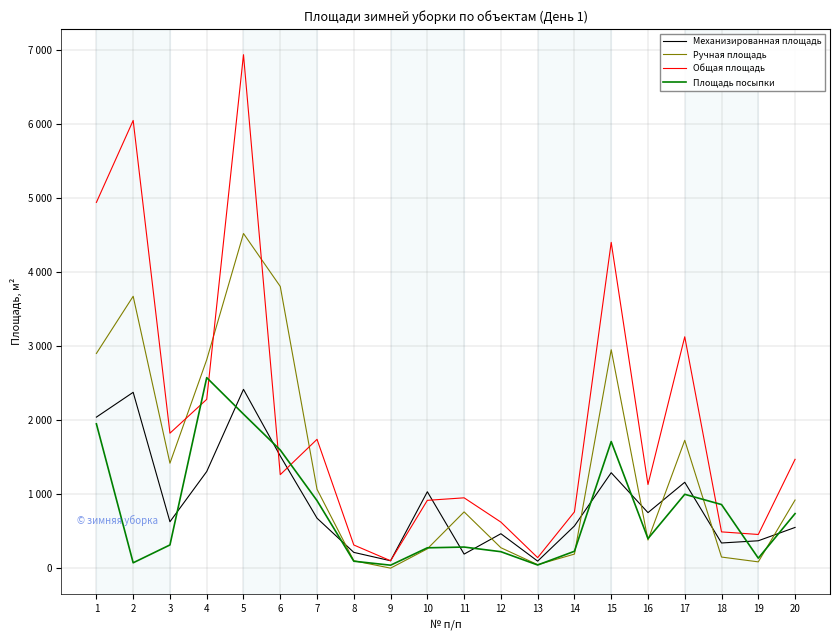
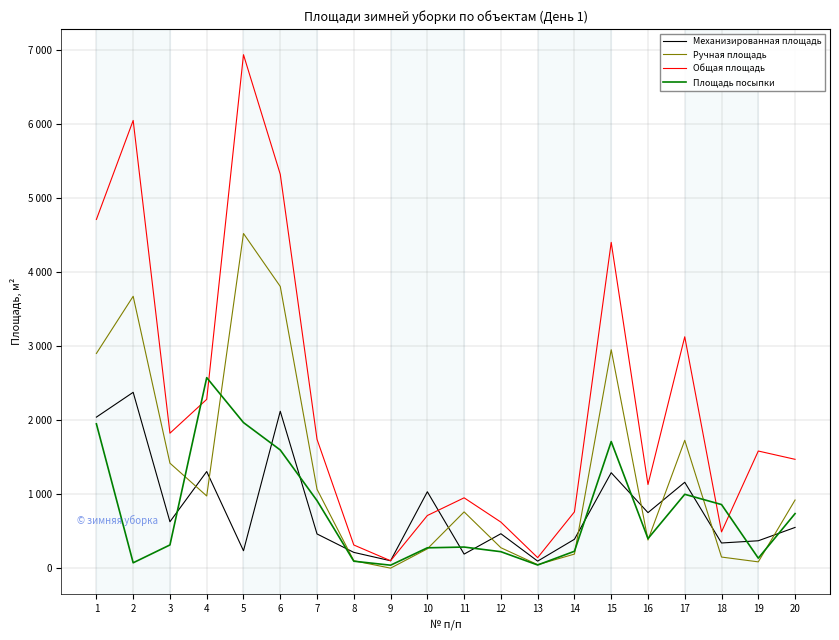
  {
    "Механизированная площадь": {
      "1": 2000,
      "2": 2400,
      "3": 600,
      "4": 1300,
-     "5": 2400,
-     "6": 1500,
-     "7": 700,
+     "5": 200,
+     "6": 2100,
+     "7": 500,
      "8": 200,
      "10": 1000,
      "11": 200,
      "12": 500,
      "13": 100,
-     "14": 600,
+     "14": 400,
      "15": 1300,
      "16": 800,
      "17": 1200,
      "18": 300,
      "19": 400,
      "20": 600
    },
    "Ручная площадь": {
      "1": 2900,
      "2": 3700,
      "3": 1400,
-     "4": 2800,
+     "4": 1000,
      "5": 4500,
      "6": 3800,
      "7": 1100,
      "9": 0,
      "11": 800,
      "12": 300,
      "14": 200,
      "15": 3000,
      "17": 1700,
      "18": 200,
      "19": 100,
      "20": 900
    },
    "Общая площадь": {
-     "1": 4900,
+     "1": 4700,
      "2": 6000,
      "3": 1800,
      "4": 2300,
      "5": 6900,
-     "6": 1300,
+     "6": 5300,
      "7": 1700,
      "8": 300,
-     "10": 900,
+     "10": 700,
      "11": 1000,
      "12": 600,
      "13": 100,
      "14": 800,
      "15": 4400,
      "16": 1100,
      "17": 3100,
      "18": 500,
-     "19": 500,
+     "19": 1600,
      "20": 1500
    },
    "Площадь посыпки": {
      "1": 1900,
      "2": 100,
      "3": 300,
      "4": 2600,
-     "5": 2100,
+     "5": 2000,
      "6": 1600,
      "7": 900,
      "9": 0,
      "11": 300,
      "12": 200,
      "14": 200,
      "15": 1700,
      "17": 1000,
      "18": 900,
      "19": 100,
      "20": 700
    }
  }
